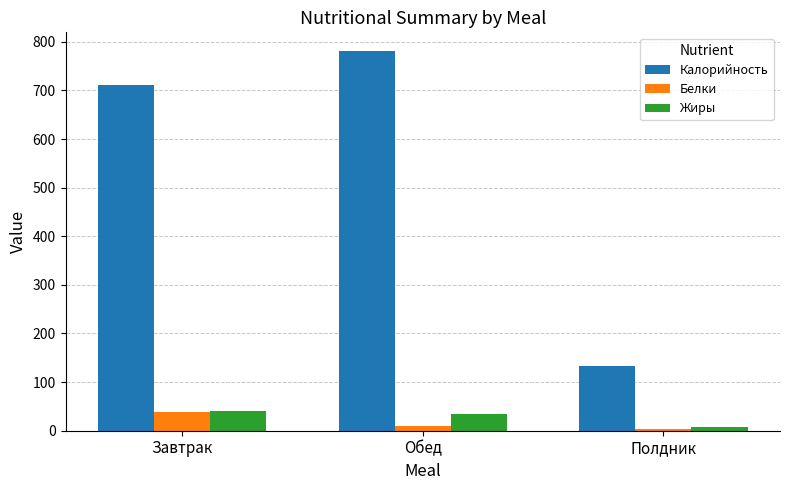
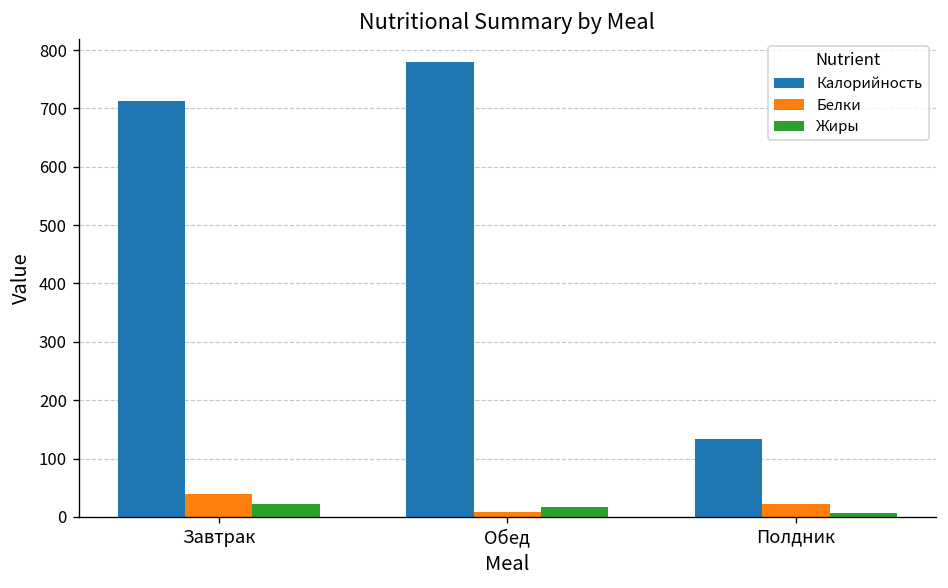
  {
    "Калорийность": {
      "Завтрак": 710,
      "Обед": 780,
      "Полдник": 130
    },
    "Белки": {
      "Завтрак": 40,
      "Обед": 10,
-     "Полдник": 0
+     "Полдник": 20
    },
    "Жиры": {
-     "Завтрак": 40,
-     "Обед": 40,
+     "Завтрак": 20,
+     "Обед": 20,
      "Полдник": 10
    }
  }
